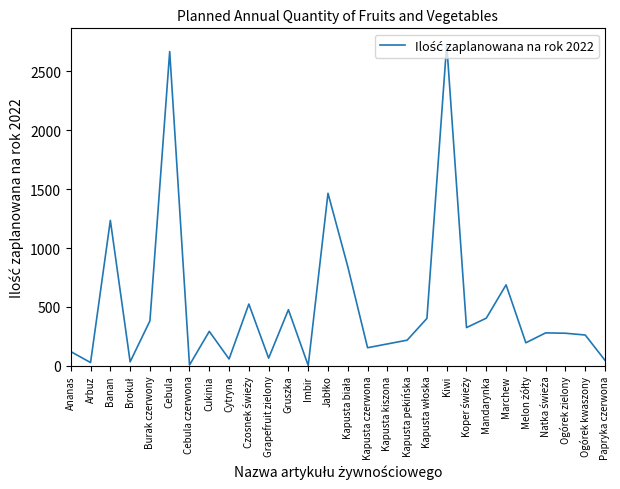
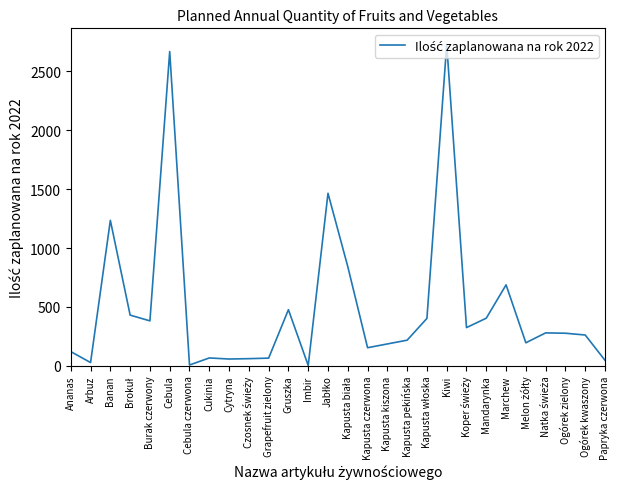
  {
    "Ananas": 120,
    "Arbuz": 30,
    "Banan": 1240,
-   "Brokuł": 30,
+   "Brokuł": 430,
    "Burak czerwony": 380,
    "Cebula": 2670,
    "Cebula czerwona": 10,
-   "Cukinia": 290,
+   "Cukinia": 70,
    "Cytryna": 60,
-   "Czosnek świeży": 520,
+   "Czosnek świeży": 60,
    "Grapefruit zielony": 60,
    "Gruszka": 480,
    "Imbir": 0,
    "Jabłko": 1470,
    "Kapusta biała": 840,
    "Kapusta czerwona": 150,
    "Kapusta kiszona": 190,
    "Kapusta pekińska": 220,
    "Kapusta włoska": 400,
    "Koper świeży": 320,
    "Mandarynka": 400,
    "Marchew": 690,
    "Melon żółty": 200,
    "Natka świeża": 280,
    "Ogórek zielony": 280,
    "Ogórek kwaszony": 260,
    "Papryka czerwona": 50
  }
